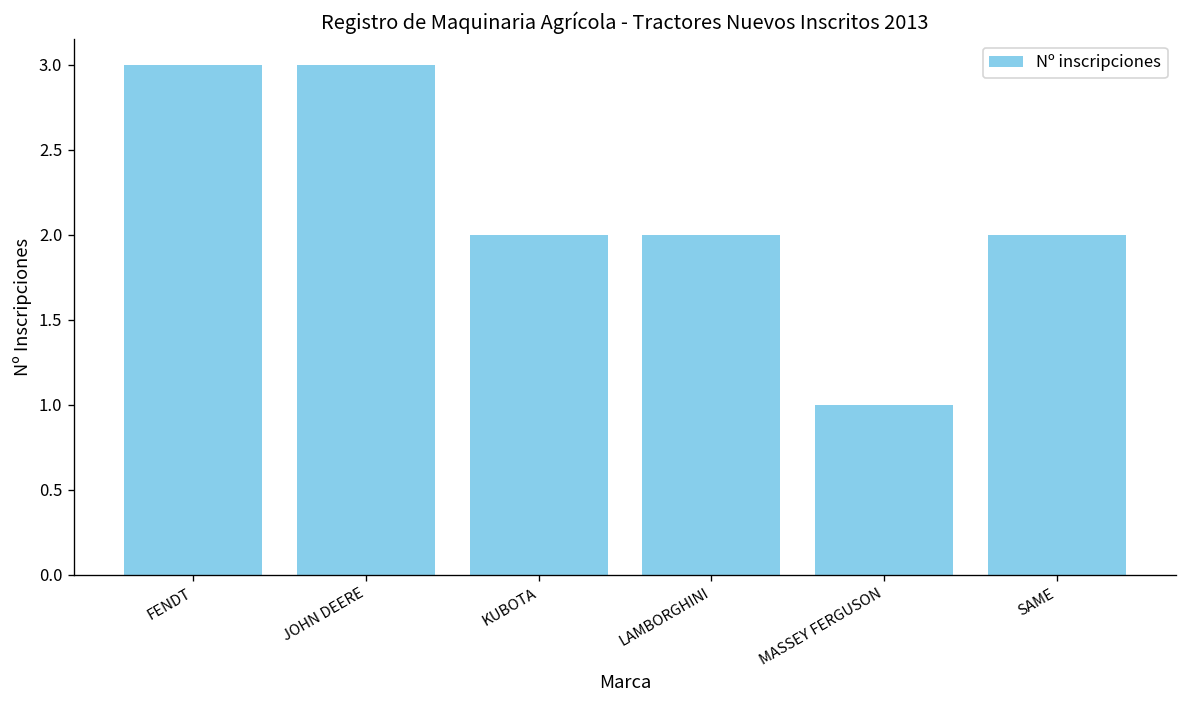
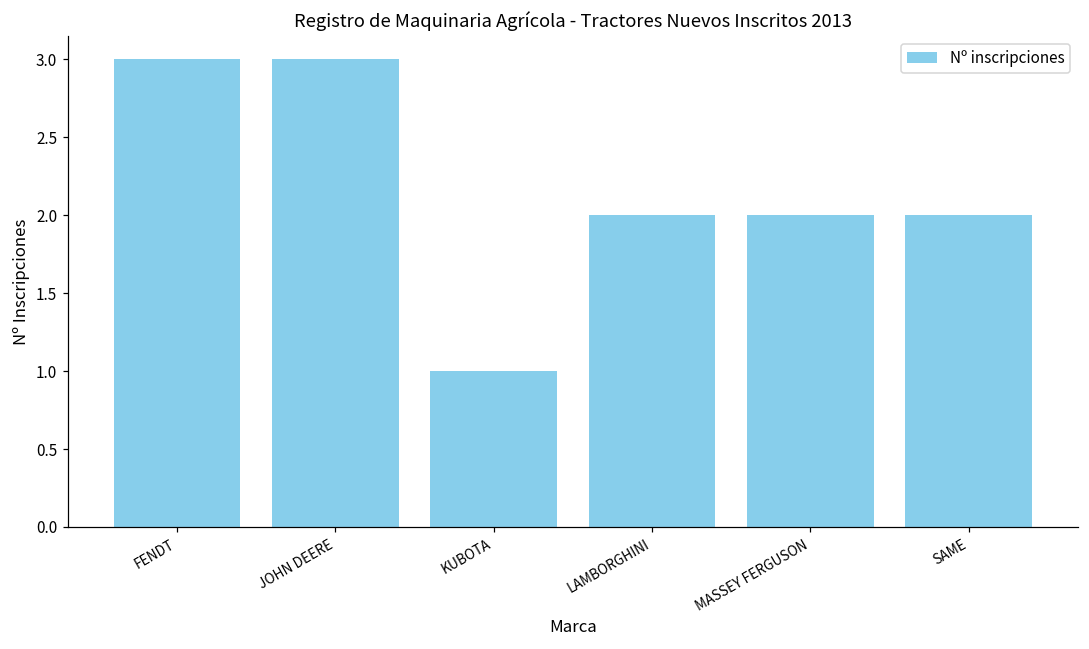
  {
    "FENDT": 3,
    "JOHN DEERE": 3,
-   "KUBOTA": 2,
+   "KUBOTA": 1,
    "LAMBORGHINI": 2,
-   "MASSEY FERGUSON": 1,
+   "MASSEY FERGUSON": 2,
    "SAME": 2
  }
